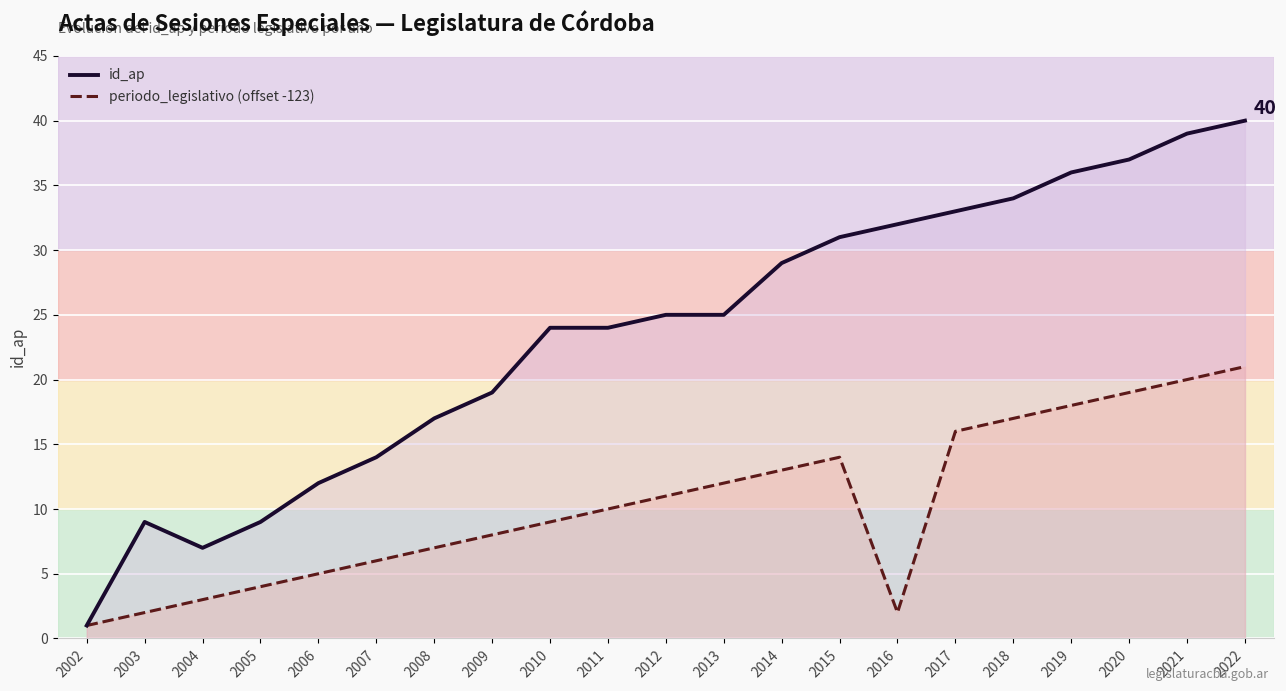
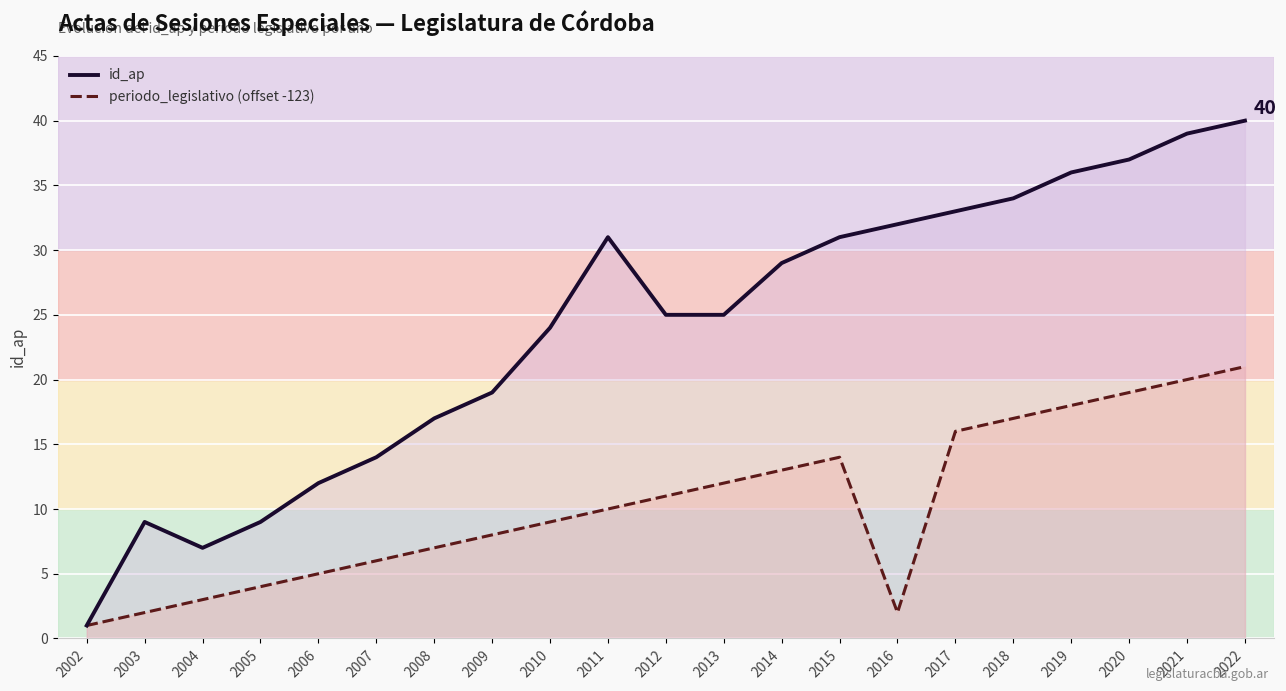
  {
    "id_ap": {
      "2003": 9,
      "2004": 7,
      "2005": 9,
      "2006": 12,
      "2007": 14,
      "2008": 17,
      "2009": 19,
      "2010": 24,
-     "2011": 24,
+     "2011": 31,
      "2012": 25,
      "2013": 25,
      "2014": 29,
      "2015": 31,
      "2016": 32,
      "2017": 33,
      "2018": 34,
      "2019": 36,
      "2020": 37,
      "2021": 39
    },
    "periodo_legislativo (offset -123)": {
      "2003": 2,
      "2004": 3,
      "2005": 4,
      "2006": 5,
      "2007": 6,
      "2008": 7,
      "2009": 8,
      "2010": 9,
      "2011": 10,
      "2012": 11,
      "2013": 12,
      "2014": 13,
      "2015": 14,
      "2016": 2,
      "2017": 16,
      "2018": 17,
      "2019": 18,
      "2020": 19,
      "2021": 20,
      "2022": 21
    }
  }
